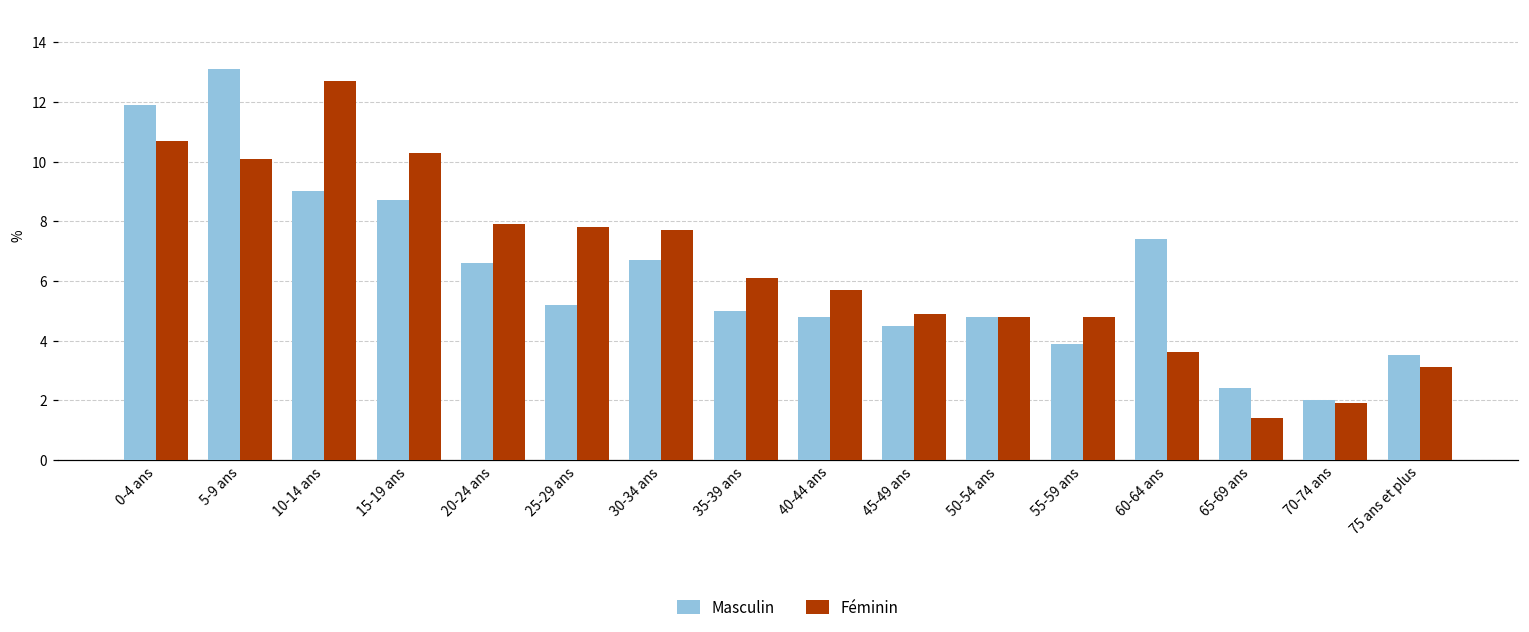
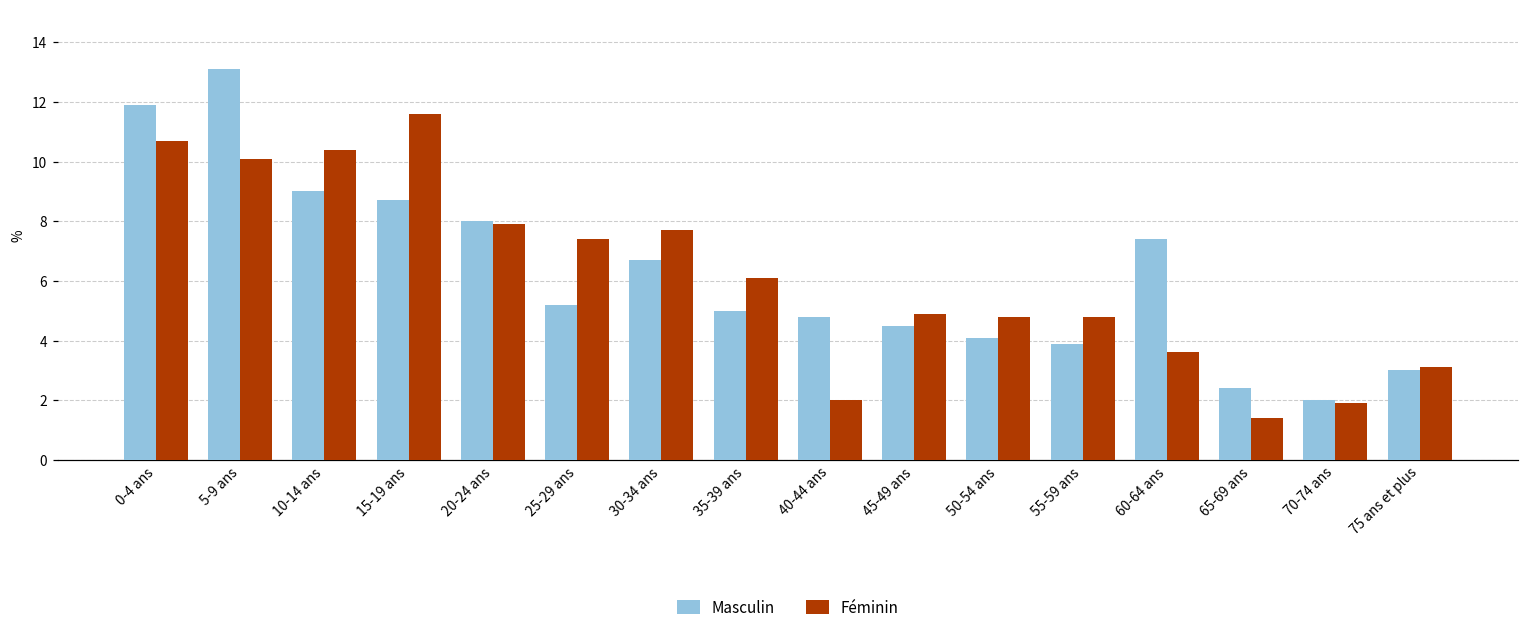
  {
    "Masculin": {
      "0-4 ans": 11.9,
      "5-9 ans": 13.1,
      "10-14 ans": 9.0,
      "15-19 ans": 8.7,
-     "20-24 ans": 6.6,
+     "20-24 ans": 8.0,
      "25-29 ans": 5.2,
      "30-34 ans": 6.7,
      "35-39 ans": 5.0,
      "40-44 ans": 4.8,
      "45-49 ans": 4.5,
-     "50-54 ans": 4.8,
+     "50-54 ans": 4.1,
      "55-59 ans": 3.9,
      "60-64 ans": 7.4,
      "65-69 ans": 2.4,
      "70-74 ans": 2.0,
-     "75 ans et plus": 3.5
+     "75 ans et plus": 3.0
    },
    "Féminin": {
      "0-4 ans": 10.7,
      "5-9 ans": 10.1,
-     "10-14 ans": 12.7,
-     "15-19 ans": 10.3,
+     "10-14 ans": 10.4,
+     "15-19 ans": 11.6,
      "20-24 ans": 7.9,
-     "25-29 ans": 7.8,
+     "25-29 ans": 7.4,
      "30-34 ans": 7.7,
      "35-39 ans": 6.1,
-     "40-44 ans": 5.7,
+     "40-44 ans": 2.0,
      "45-49 ans": 4.9,
      "50-54 ans": 4.8,
      "55-59 ans": 4.8,
      "60-64 ans": 3.6,
      "65-69 ans": 1.4,
      "70-74 ans": 1.9,
      "75 ans et plus": 3.1
    }
  }
